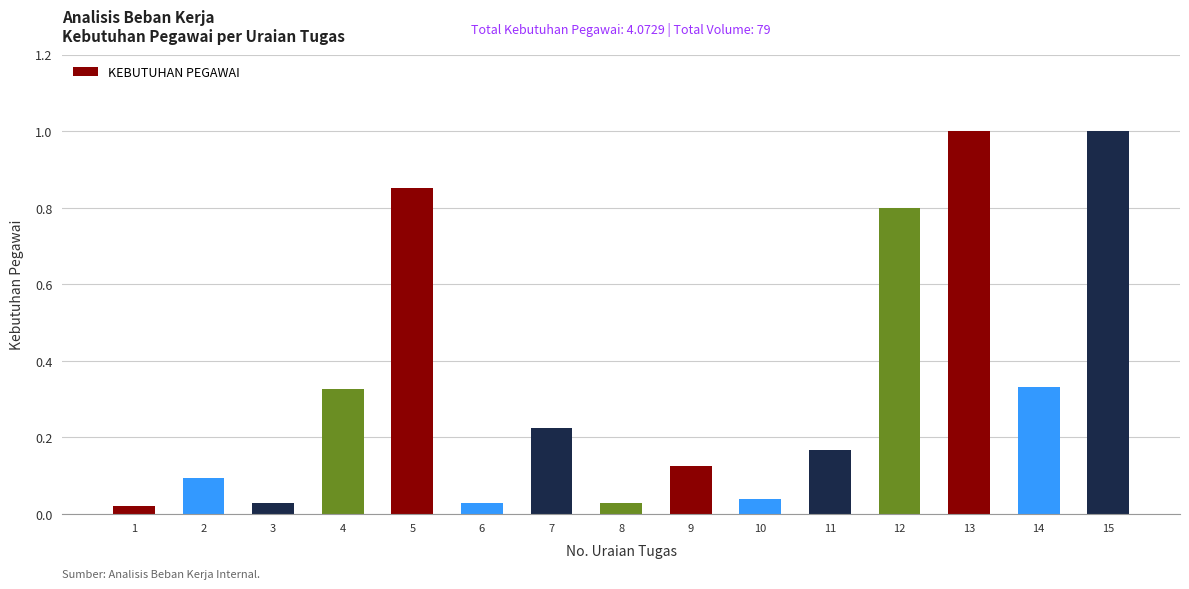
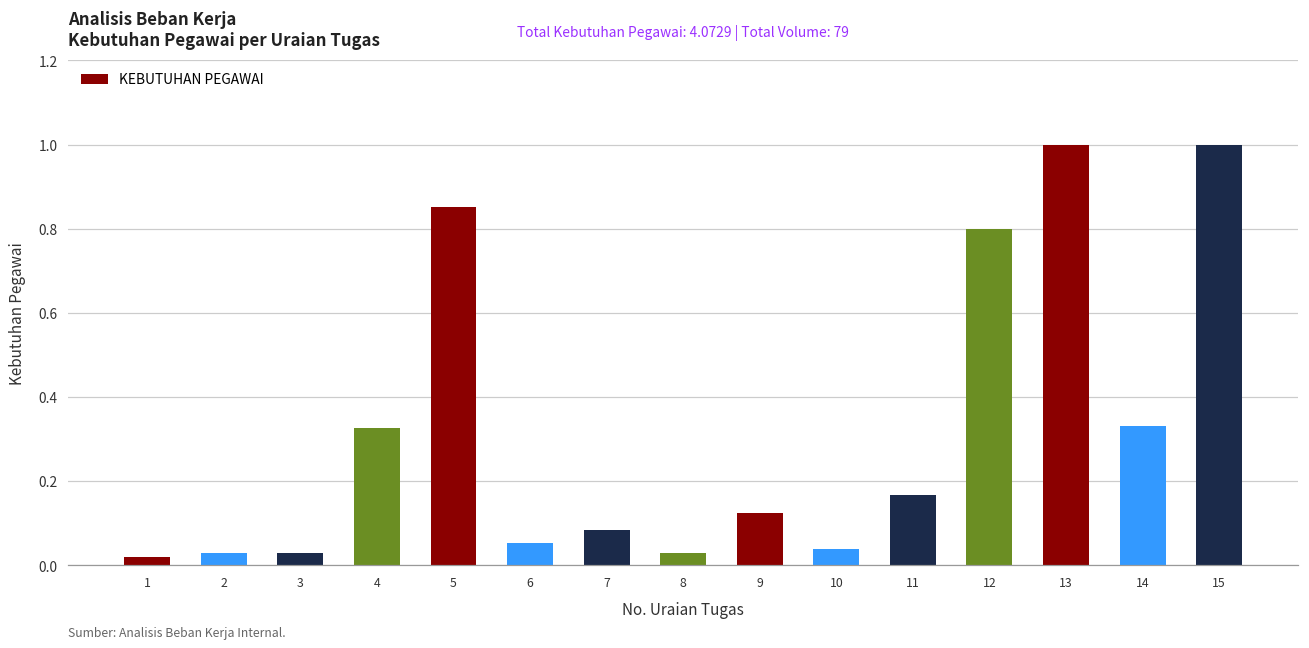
  {
    "1": 0.02,
-   "2": 0.09,
+   "2": 0.03,
    "3": 0.03,
    "4": 0.33,
    "5": 0.85,
-   "6": 0.03,
-   "7": 0.22,
+   "6": 0.05,
+   "7": 0.08,
    "8": 0.03,
    "9": 0.13,
    "10": 0.04,
    "11": 0.17,
    "12": 0.80,
    "13": 1.00,
    "14": 0.33,
    "15": 1.00
  }
